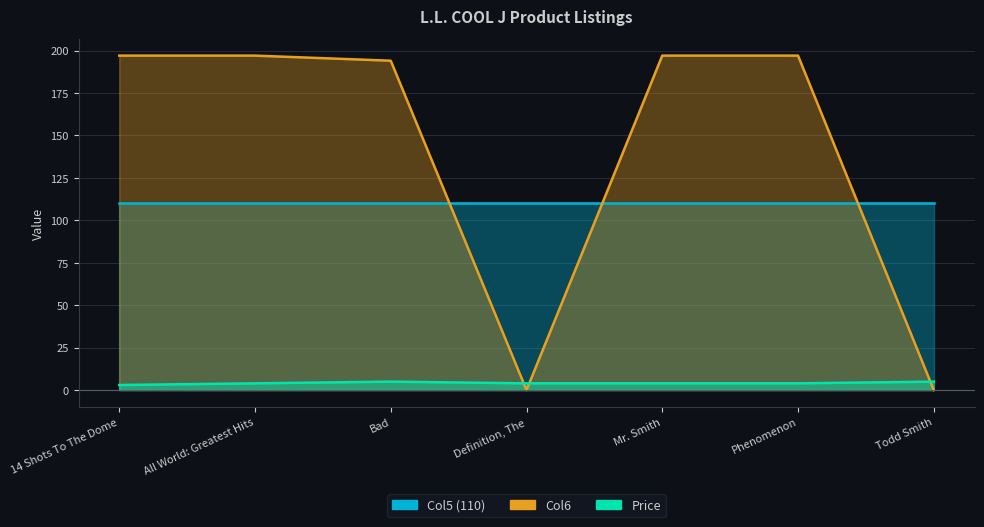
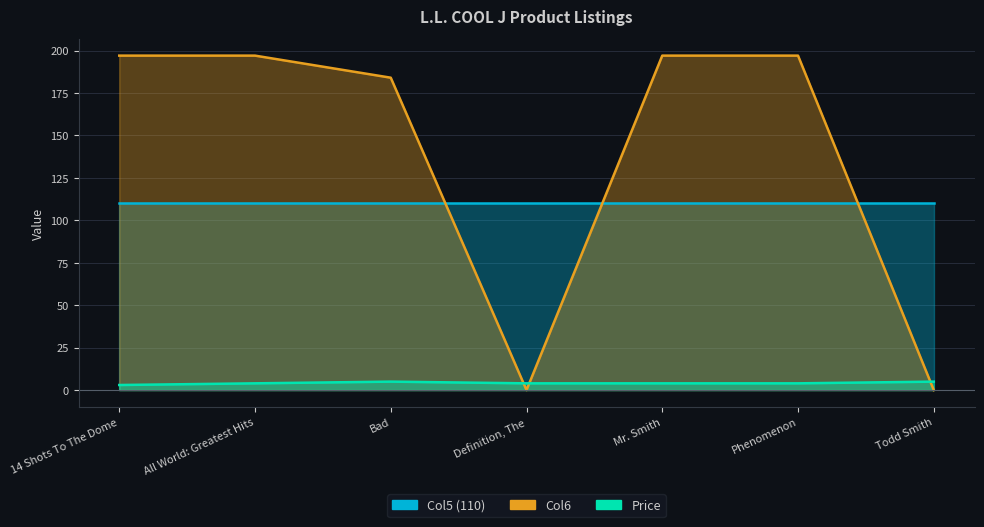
  {
    "Col6": {
      "14 Shots To The Dome": 197,
      "All World: Greatest Hits": 197,
-     "Bad": 194,
+     "Bad": 184,
      "Definition, The": 0,
      "Mr. Smith": 197,
      "Phenomenon": 197,
      "Todd Smith": 0
    }
  }
